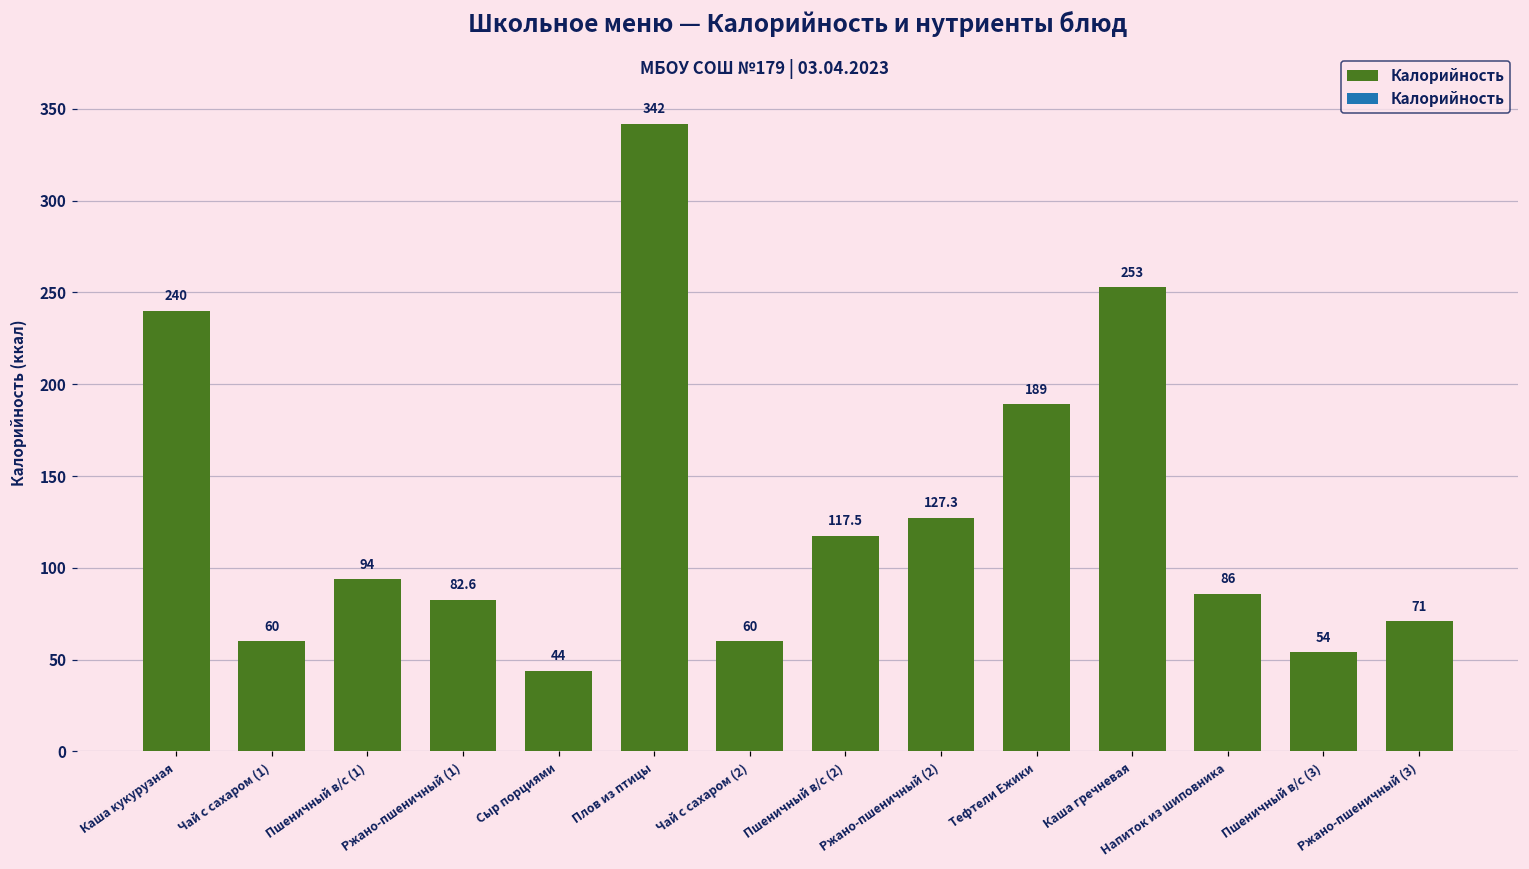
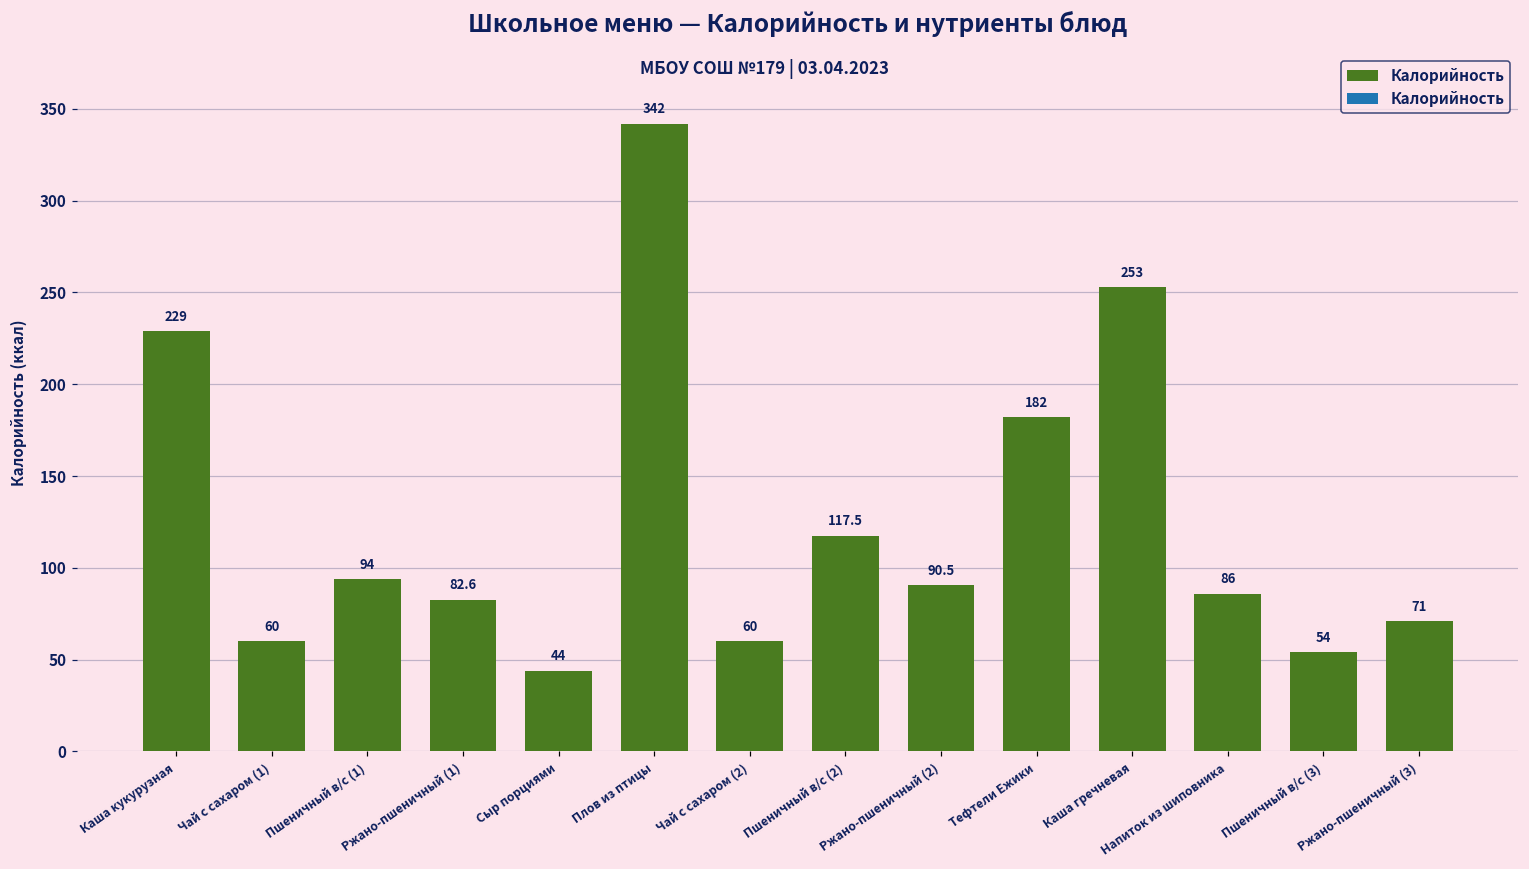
  {
-   "Каша кукурузная": 240,
+   "Каша кукурузная": 229,
    "Чай с сахаром (1)": 60,
    "Пшеничный в/с (1)": 94,
    "Ржано-пшеничный (1)": 82.6,
    "Сыр порциями": 44,
    "Плов из птицы": 342,
    "Чай с сахаром (2)": 60,
    "Пшеничный в/с (2)": 117.5,
-   "Ржано-пшеничный (2)": 127.3,
-   "Тефтели Ежики": 189,
+   "Ржано-пшеничный (2)": 90.5,
+   "Тефтели Ежики": 182,
    "Каша гречневая": 253,
    "Напиток из шиповника": 86,
    "Пшеничный в/с (3)": 54,
    "Ржано-пшеничный (3)": 71
  }
